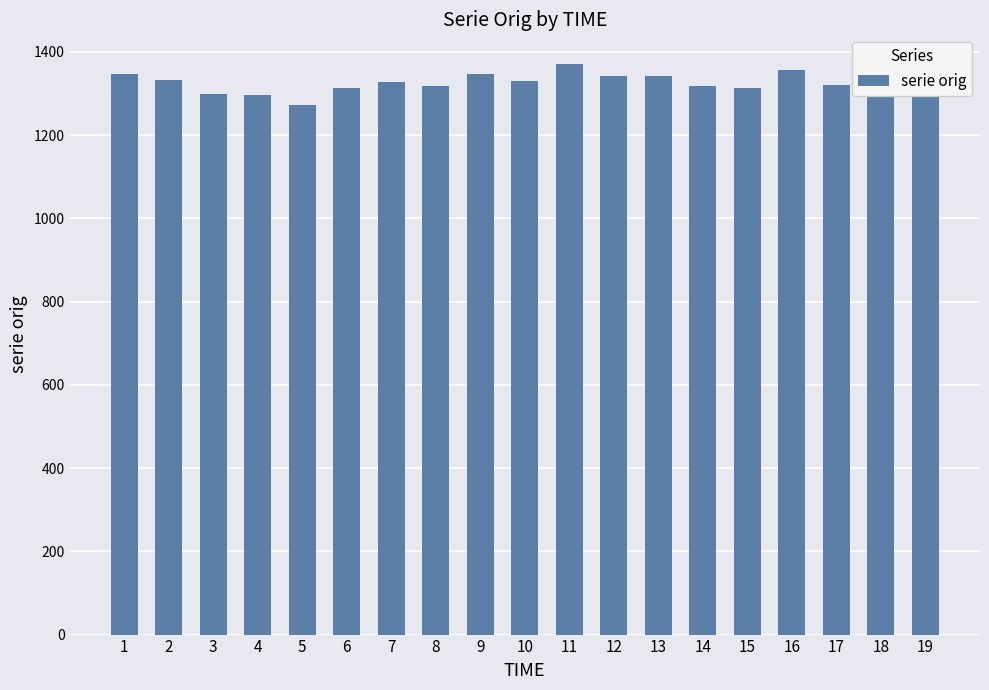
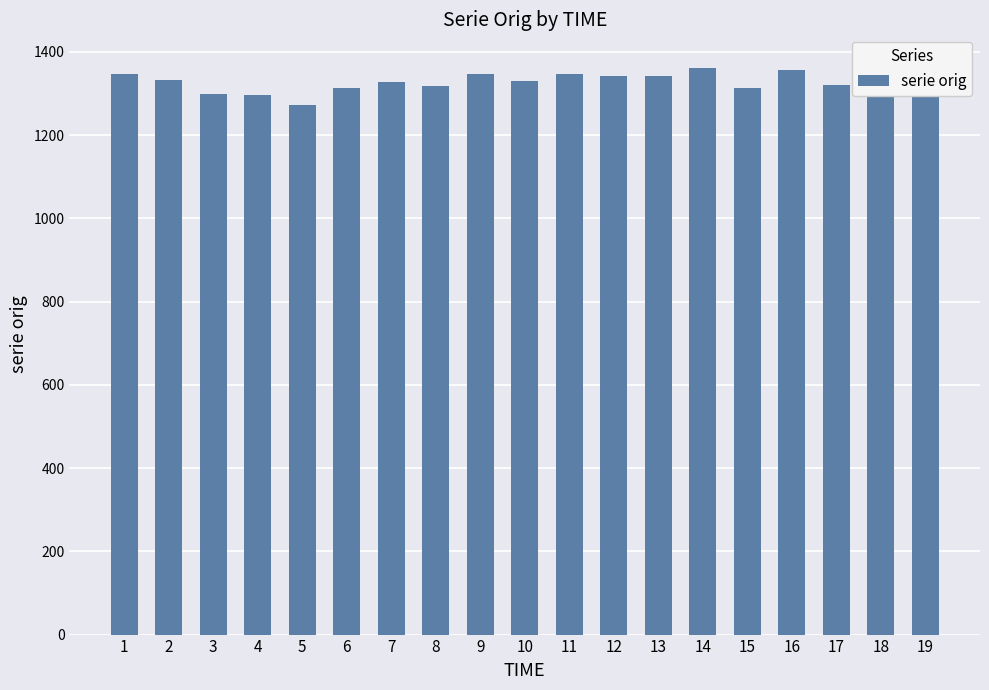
  {
    "1": 1350,
    "2": 1330,
    "3": 1300,
    "4": 1300,
    "5": 1270,
    "6": 1310,
    "7": 1330,
    "8": 1320,
    "9": 1350,
    "10": 1330,
-   "11": 1370,
+   "11": 1350,
    "12": 1340,
    "13": 1340,
-   "14": 1320,
+   "14": 1360,
    "15": 1310,
    "16": 1360,
    "17": 1320
  }
